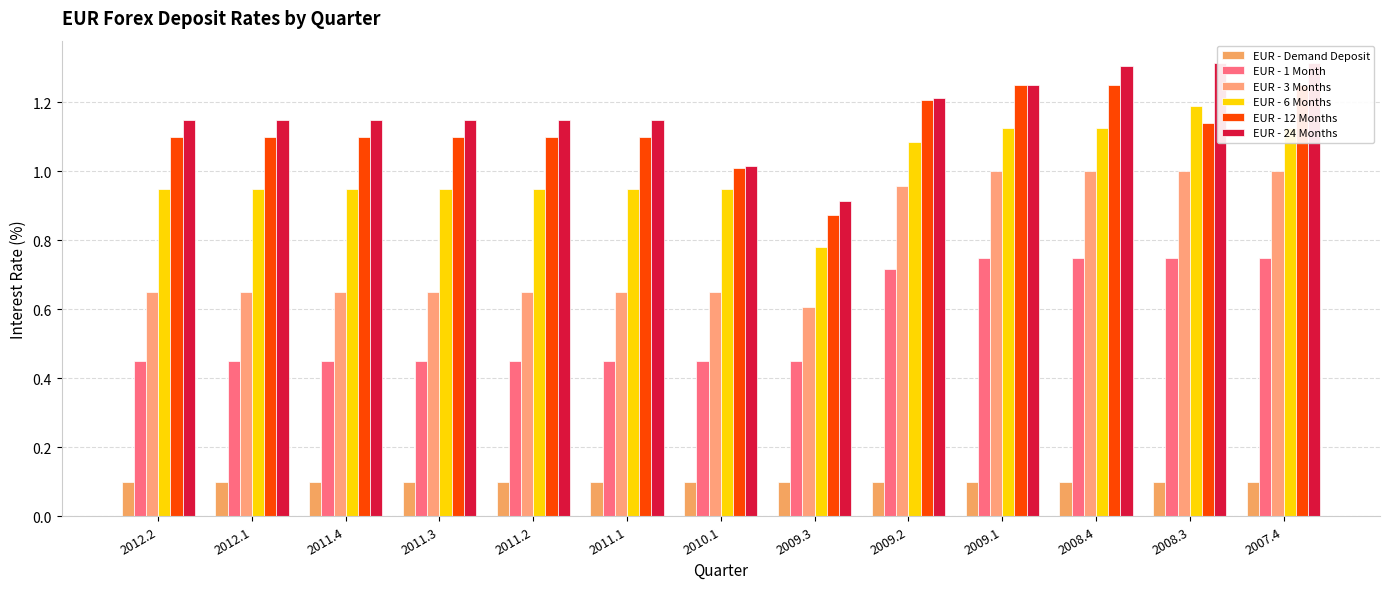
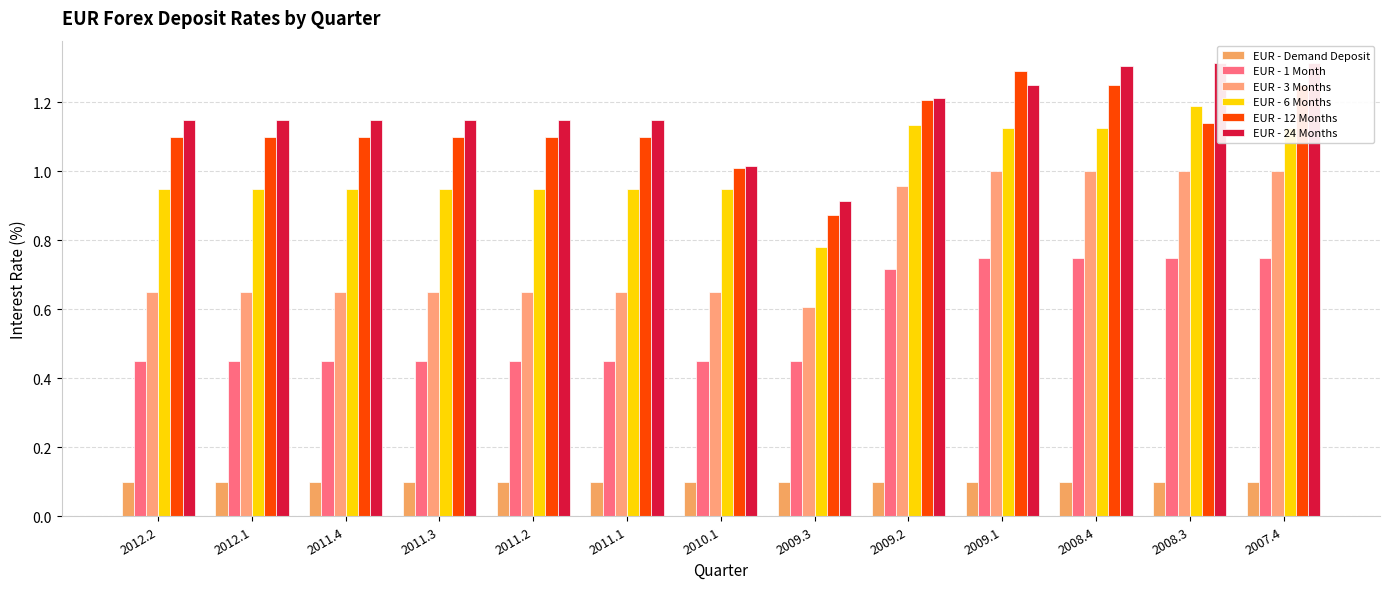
  {
    "EUR - 6 Months": {
      "2012.2": 0.95,
      "2012.1": 0.95,
      "2011.4": 0.95,
      "2011.3": 0.95,
      "2011.2": 0.95,
      "2011.1": 0.95,
      "2010.1": 0.95,
      "2009.3": 0.78,
-     "2009.2": 1.08,
+     "2009.2": 1.13,
      "2009.1": 1.13,
      "2008.4": 1.13,
      "2008.3": 1.19
    },
    "EUR - 12 Months": {
      "2012.2": 1.10,
      "2012.1": 1.10,
      "2011.4": 1.10,
      "2011.3": 1.10,
      "2011.2": 1.10,
      "2011.1": 1.10,
      "2010.1": 1.01,
      "2009.3": 0.87,
      "2009.2": 1.21,
-     "2009.1": 1.25,
+     "2009.1": 1.29,
      "2008.4": 1.25,
      "2008.3": 1.14
    },
    "EUR - 24 Months": {
      "2012.2": 1.15,
      "2012.1": 1.15,
      "2011.4": 1.15,
      "2011.3": 1.15,
      "2011.2": 1.15,
      "2011.1": 1.15,
      "2010.1": 1.02,
      "2009.3": 0.92,
      "2009.2": 1.21,
      "2009.1": 1.25,
      "2008.4": 1.31
    }
  }
